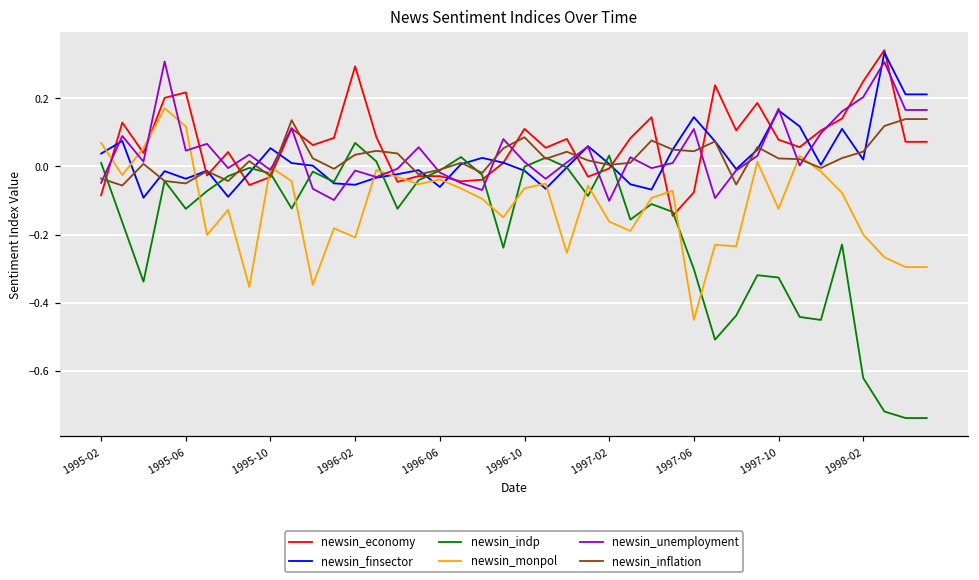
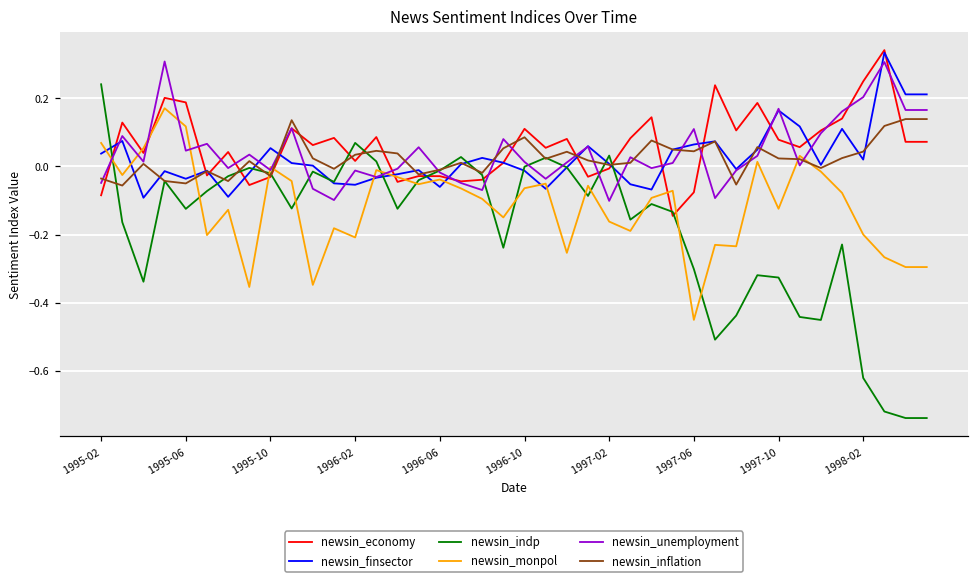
  {
    "newsin_economy": {
      "1995-02": -0.08,
-     "1995-06": 0.22,
-     "1996-02": 0.29,
+     "1995-06": 0.19,
+     "1996-02": 0.02,
      "1996-06": -0.03,
      "1996-10": 0.11,
      "1997-02": -0.01,
      "1997-06": -0.08,
      "1997-10": 0.08,
      "1998-02": 0.25
    },
    "newsin_finsector": {
      "1995-02": 0.04,
      "1995-06": -0.04,
      "1995-10": 0.05,
      "1996-02": -0.05,
      "1996-06": -0.06,
      "1996-10": -0.01,
-     "1997-06": 0.15,
+     "1997-06": 0.06,
      "1998-02": 0.02
    },
    "newsin_indp": {
-     "1995-02": 0.01,
+     "1995-02": 0.24,
      "1995-06": -0.12,
      "1996-02": 0.07,
      "1996-10": 0.00,
      "1997-02": 0.03,
      "1997-06": -0.30,
      "1997-10": -0.33,
      "1998-02": -0.62
    },
    "newsin_monpol": {
      "1995-02": 0.07,
      "1995-06": 0.12,
      "1995-10": 0.00,
      "1996-02": -0.21,
      "1996-06": -0.04,
      "1996-10": -0.06,
      "1997-02": -0.16,
      "1997-06": -0.45,
      "1997-10": -0.12,
      "1998-02": -0.20
    },
    "newsin_unemployment": {
      "1995-02": -0.05,
      "1995-06": 0.05,
      "1995-10": -0.01,
      "1996-02": -0.01,
      "1996-10": 0.01,
      "1997-02": -0.10,
      "1997-06": 0.11,
      "1998-02": 0.20
    },
    "newsin_inflation": {
      "1995-02": -0.04,
      "1995-06": -0.05,
      "1996-02": 0.03,
      "1996-10": 0.09,
      "1997-06": 0.04,
      "1997-10": 0.02,
      "1998-02": 0.04
    }
  }
